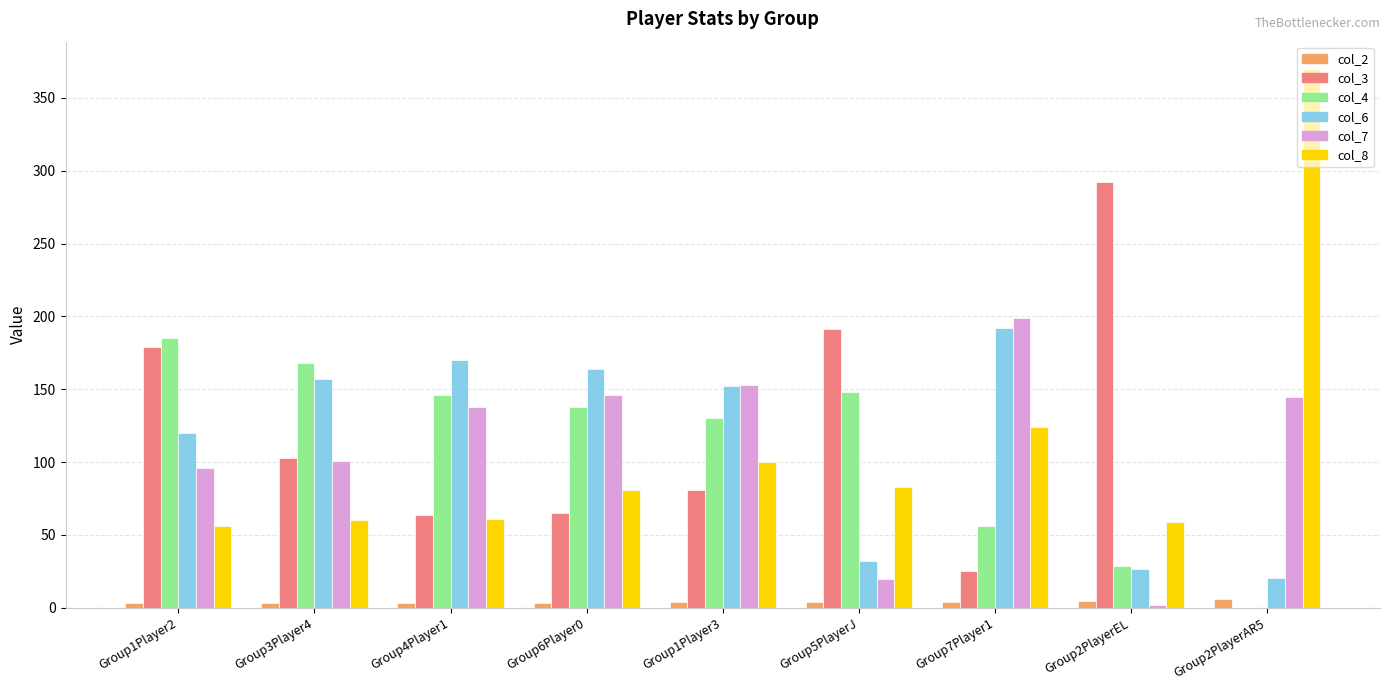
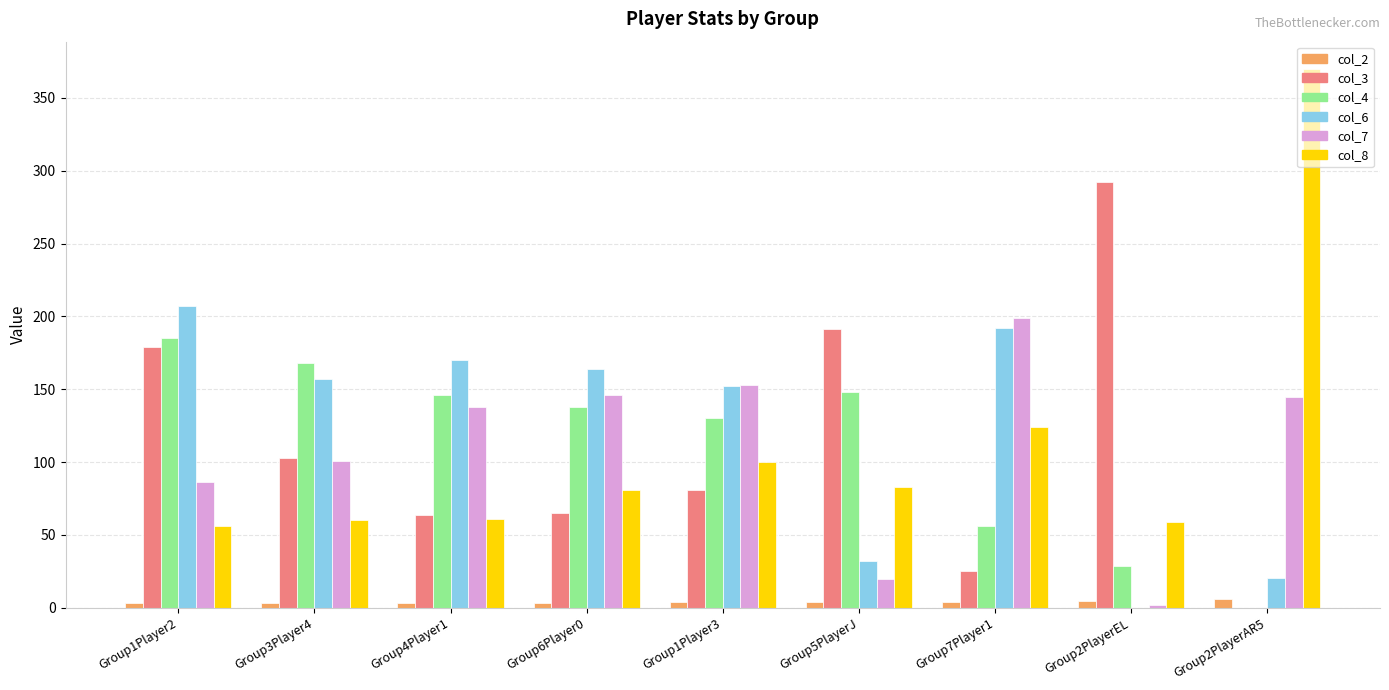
  {
    "col_4": {
      "Group1Player2": 185,
      "Group3Player4": 168,
      "Group4Player1": 146,
      "Group6Player0": 138,
      "Group1Player3": 130,
      "Group5PlayerJ": 148,
      "Group7Player1": 56,
      "Group2PlayerEL": 29,
      "Group2PlayerAR5": 0
    },
    "col_6": {
-     "Group1Player2": 120,
+     "Group1Player2": 207,
      "Group3Player4": 157,
      "Group4Player1": 170,
      "Group6Player0": 164,
      "Group1Player3": 152,
      "Group5PlayerJ": 32,
      "Group7Player1": 192,
-     "Group2PlayerEL": 27,
+     "Group2PlayerEL": 0,
      "Group2PlayerAR5": 21
    },
    "col_7": {
-     "Group1Player2": 96,
+     "Group1Player2": 86,
      "Group3Player4": 101,
      "Group4Player1": 138,
      "Group6Player0": 146,
      "Group1Player3": 153,
      "Group5PlayerJ": 20,
      "Group7Player1": 199,
      "Group2PlayerEL": 2,
      "Group2PlayerAR5": 145
    },
    "col_8": {
      "Group1Player2": 56,
      "Group3Player4": 60,
      "Group4Player1": 61,
      "Group6Player0": 81,
      "Group1Player3": 100,
      "Group5PlayerJ": 83,
      "Group7Player1": 124,
      "Group2PlayerEL": 59
    }
  }
